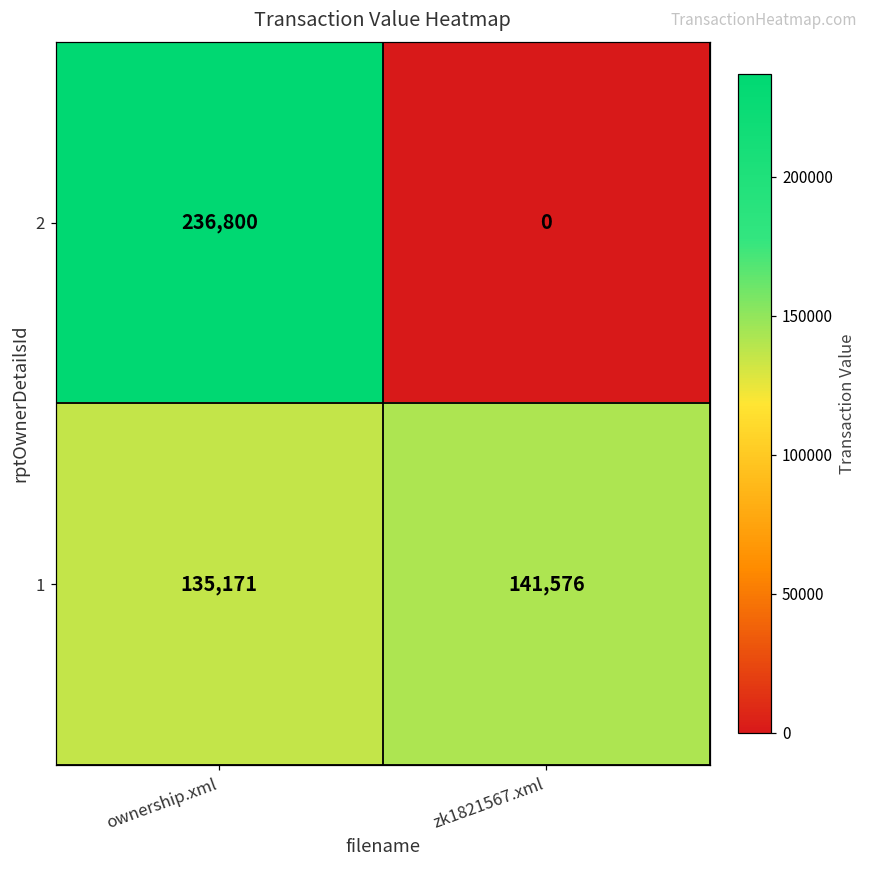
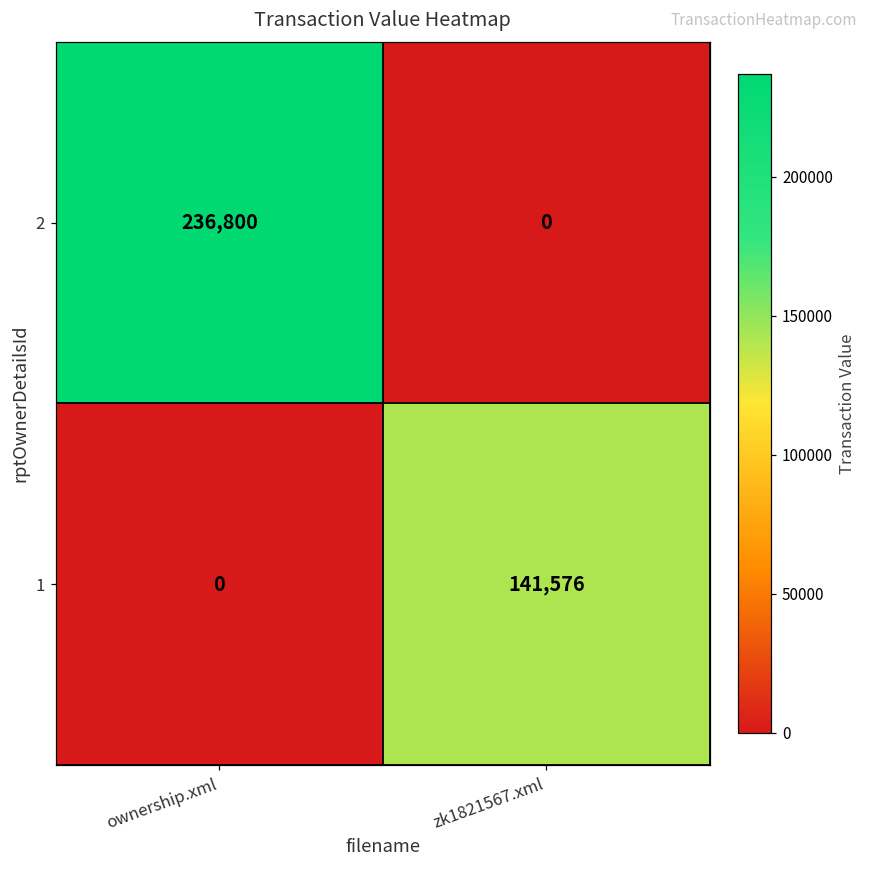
  {
    "2": {
      "ownership.xml": "236,800",
      "zk1821567.xml": "0"
    },
    "1": {
-     "ownership.xml": "135,171",
+     "ownership.xml": "0",
      "zk1821567.xml": "141,576"
    }
  }
